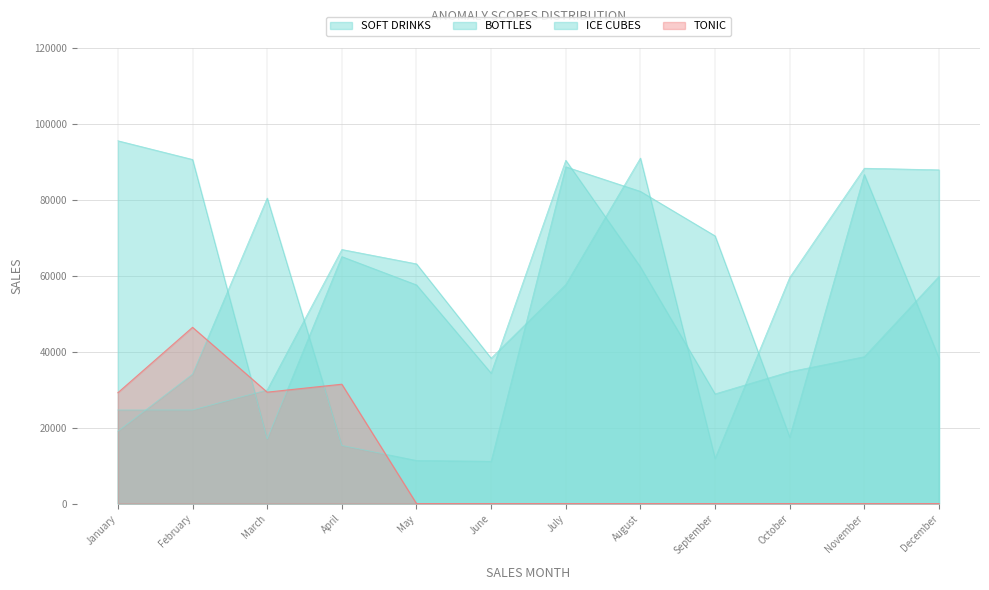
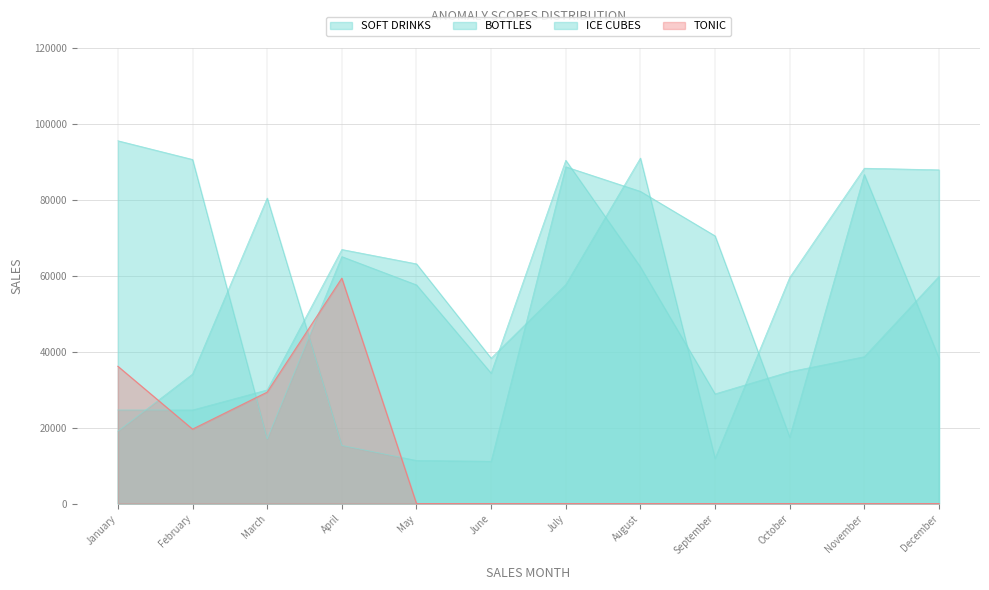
  {
    "TONIC": {
-     "January": 29000,
-     "February": 46000,
-     "April": 31000,
+     "January": 36000,
+     "February": 20000,
+     "April": 59000,
      "May": 0,
      "June": 0,
      "July": 0,
      "August": 0,
      "September": 0,
      "October": 0,
      "November": 0,
      "December": 0
    }
  }
